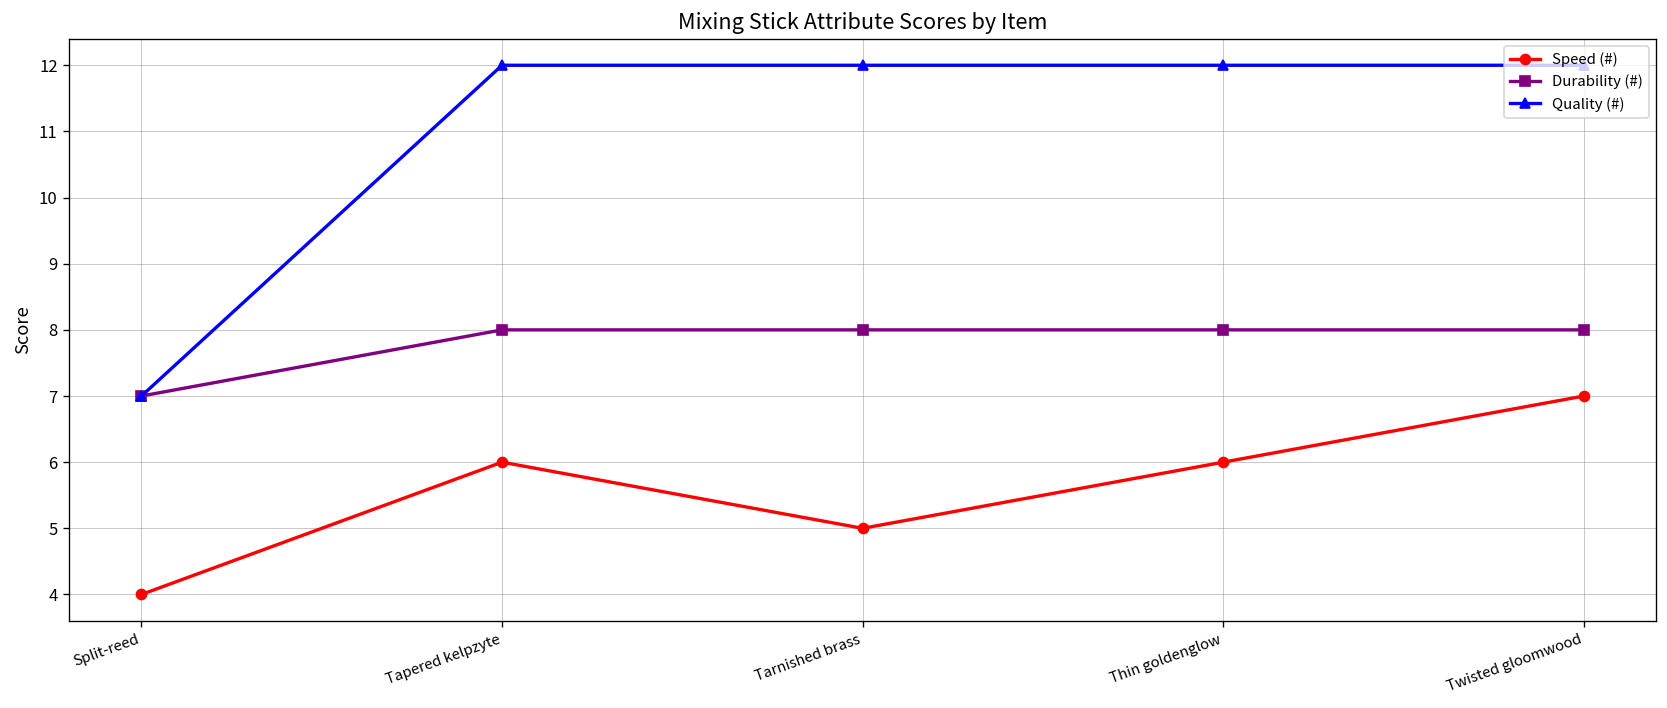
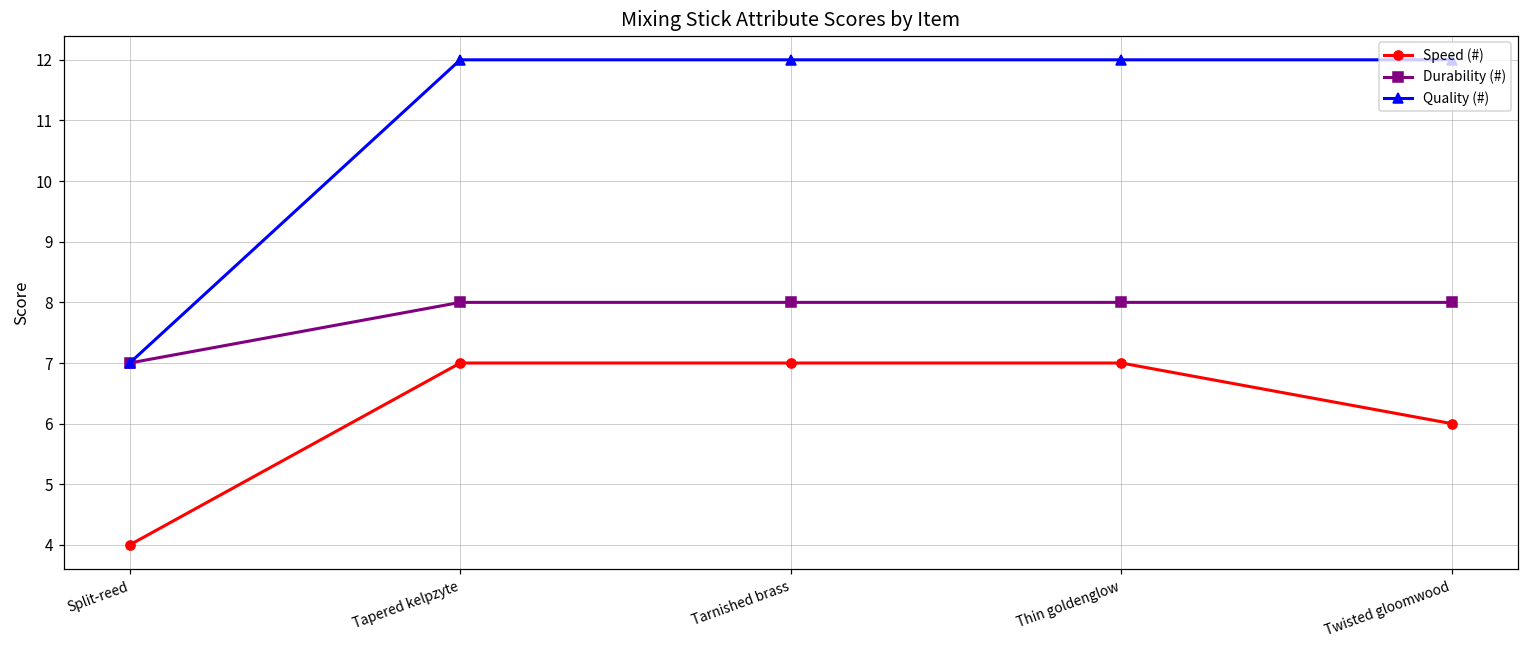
  {
    "Speed (#)": {
      "Split-reed": 4,
-     "Tapered kelpzyte": 6,
-     "Tarnished brass": 5,
-     "Thin goldenglow": 6,
-     "Twisted gloomwood": 7
+     "Tapered kelpzyte": 7,
+     "Tarnished brass": 7,
+     "Thin goldenglow": 7,
+     "Twisted gloomwood": 6
    },
    "Durability (#)": {
      "Tapered kelpzyte": 8,
      "Tarnished brass": 8,
      "Thin goldenglow": 8,
      "Twisted gloomwood": 8
    },
    "Quality (#)": {
      "Tapered kelpzyte": 12,
      "Tarnished brass": 12,
      "Thin goldenglow": 12
    }
  }
